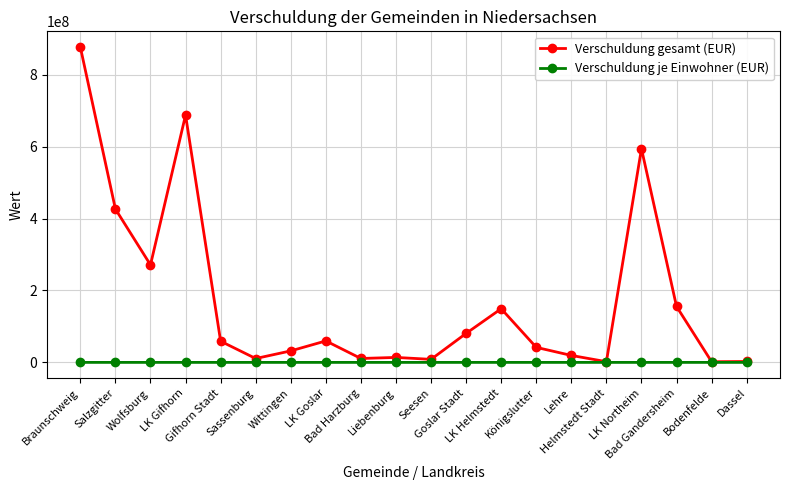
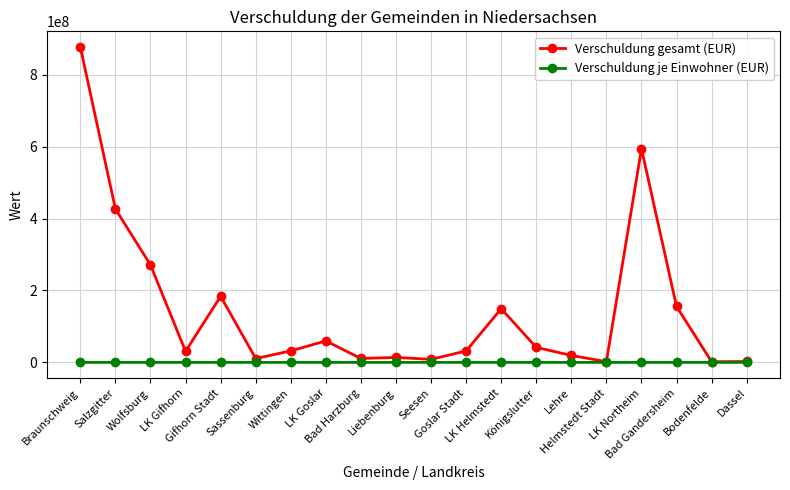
  {
    "Verschuldung gesamt (EUR)": {
      "Braunschweig": 880000000,
      "Salzgitter": 430000000,
      "Wolfsburg": 270000000,
-     "LK Gifhorn": 690000000,
-     "Gifhorn Stadt": 60000000,
+     "LK Gifhorn": 30000000,
+     "Gifhorn Stadt": 180000000,
      "Sassenburg": 10000000,
      "Wittingen": 30000000,
      "LK Goslar": 60000000,
      "Bad Harzburg": 10000000,
      "Liebenburg": 10000000,
      "Seesen": 10000000,
-     "Goslar Stadt": 80000000,
+     "Goslar Stadt": 30000000,
      "LK Helmstedt": 150000000,
      "Königslutter": 40000000,
      "Lehre": 20000000,
      "LK Northeim": 590000000,
      "Bad Gandersheim": 160000000
    },
    "Verschuldung je Einwohner (EUR)": {
      "Braunschweig": 0,
      "Salzgitter": 0,
      "Wolfsburg": 0,
      "LK Gifhorn": 0,
      "Gifhorn Stadt": 0,
      "Sassenburg": 0,
      "Wittingen": 0,
      "LK Goslar": 0,
      "Bad Harzburg": 0,
      "Liebenburg": 0,
      "Seesen": 0,
      "Goslar Stadt": 0,
      "LK Helmstedt": 0,
      "Königslutter": 0,
      "Lehre": 0,
      "LK Northeim": 0,
      "Bad Gandersheim": 0
    }
  }
